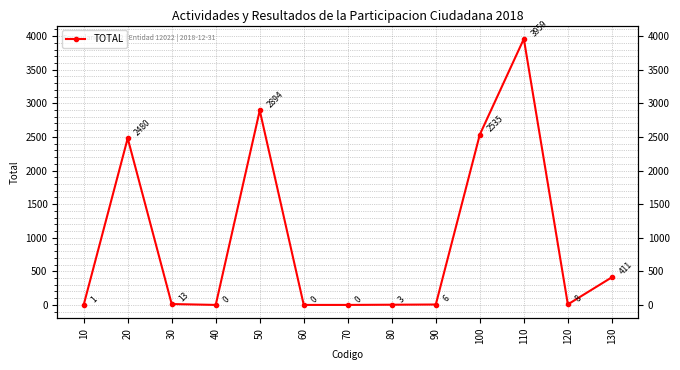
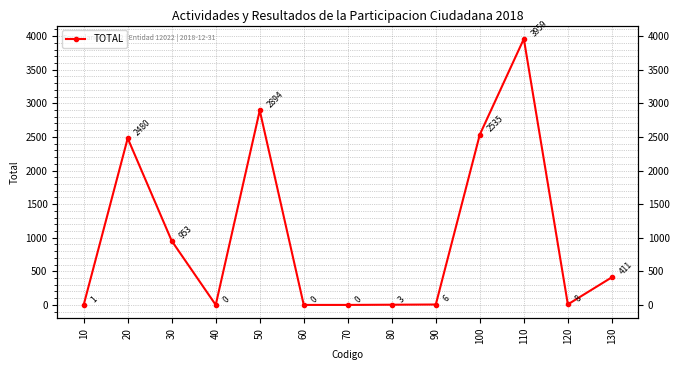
  {
    "10": 1,
    "20": 2480,
-   "30": 13,
+   "30": 953,
    "40": 0,
    "50": 2894,
    "60": 0,
    "70": 0,
    "80": 3,
    "90": 6,
    "100": 2535,
    "110": 3959,
    "120": 8,
    "130": 411
  }
